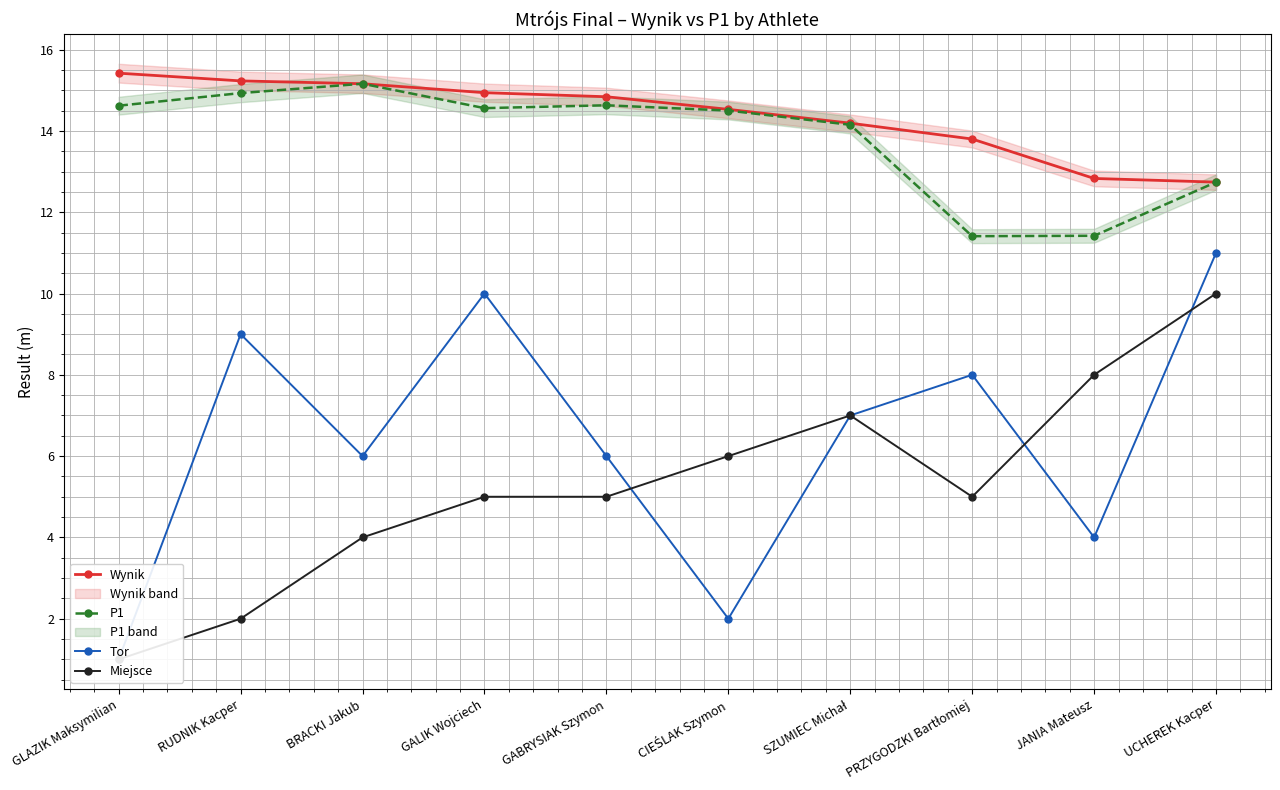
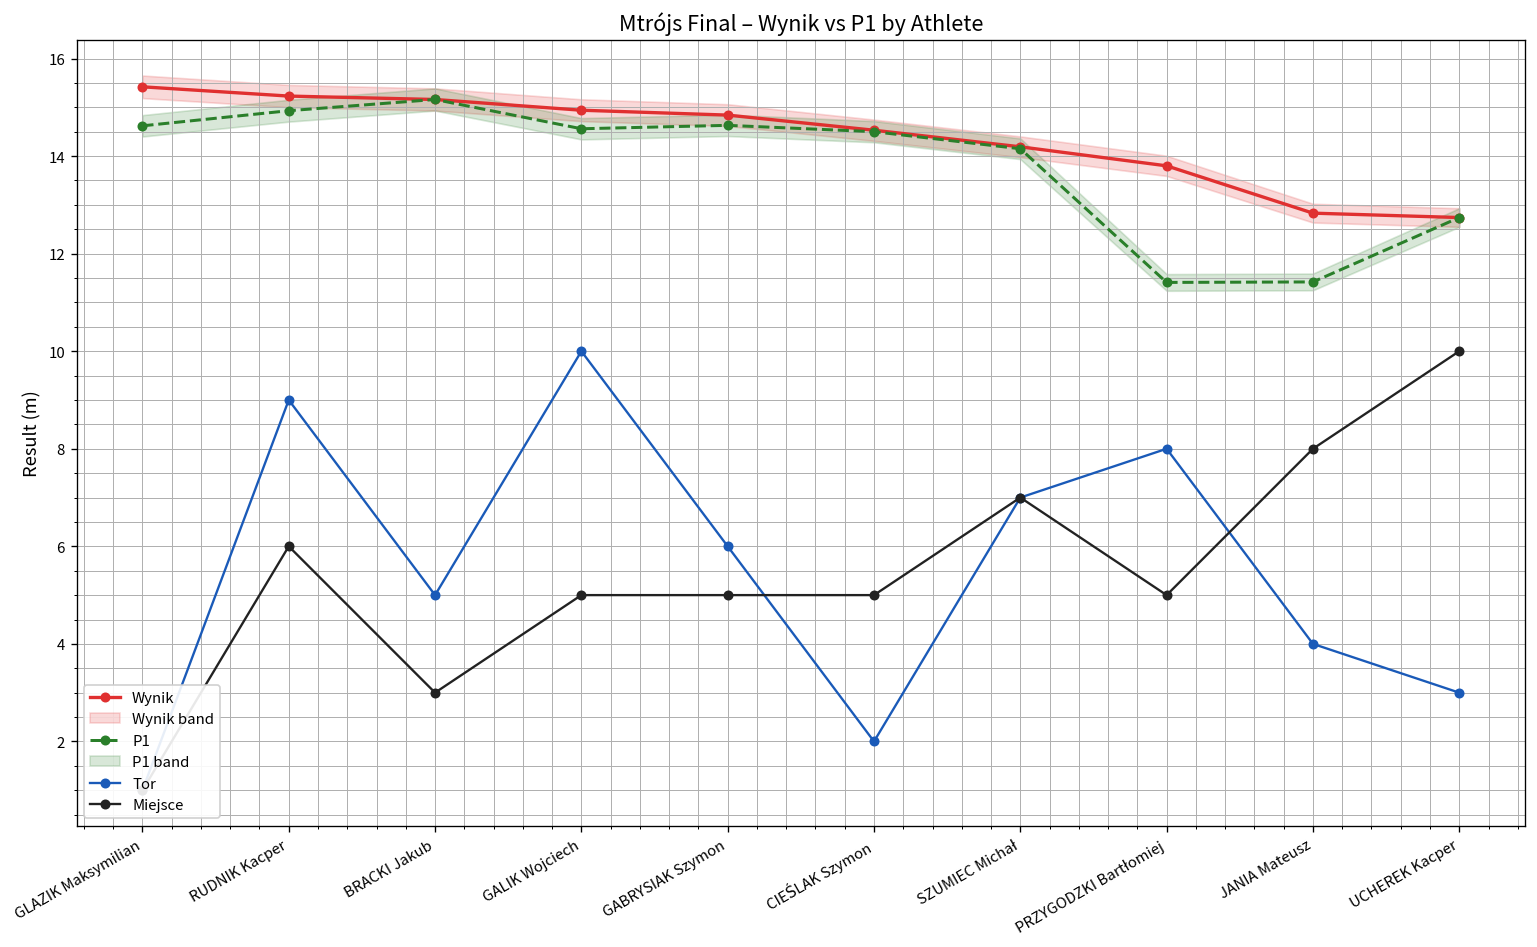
  {
    "Tor": {
      "RUDNIK Kacper": 9,
-     "BRACKI Jakub": 6,
+     "BRACKI Jakub": 5,
      "GALIK Wojciech": 10,
      "GABRYSIAK Szymon": 6,
      "CIEŚLAK Szymon": 2,
      "PRZYGODZKI Bartłomiej": 8,
      "JANIA Mateusz": 4,
-     "UCHEREK Kacper": 11
+     "UCHEREK Kacper": 3
    },
    "Miejsce": {
-     "RUDNIK Kacper": 2,
-     "BRACKI Jakub": 4,
+     "RUDNIK Kacper": 6,
+     "BRACKI Jakub": 3,
      "GALIK Wojciech": 5,
      "GABRYSIAK Szymon": 5,
-     "CIEŚLAK Szymon": 6,
+     "CIEŚLAK Szymon": 5,
      "PRZYGODZKI Bartłomiej": 5,
      "JANIA Mateusz": 8,
      "UCHEREK Kacper": 10
    }
  }
